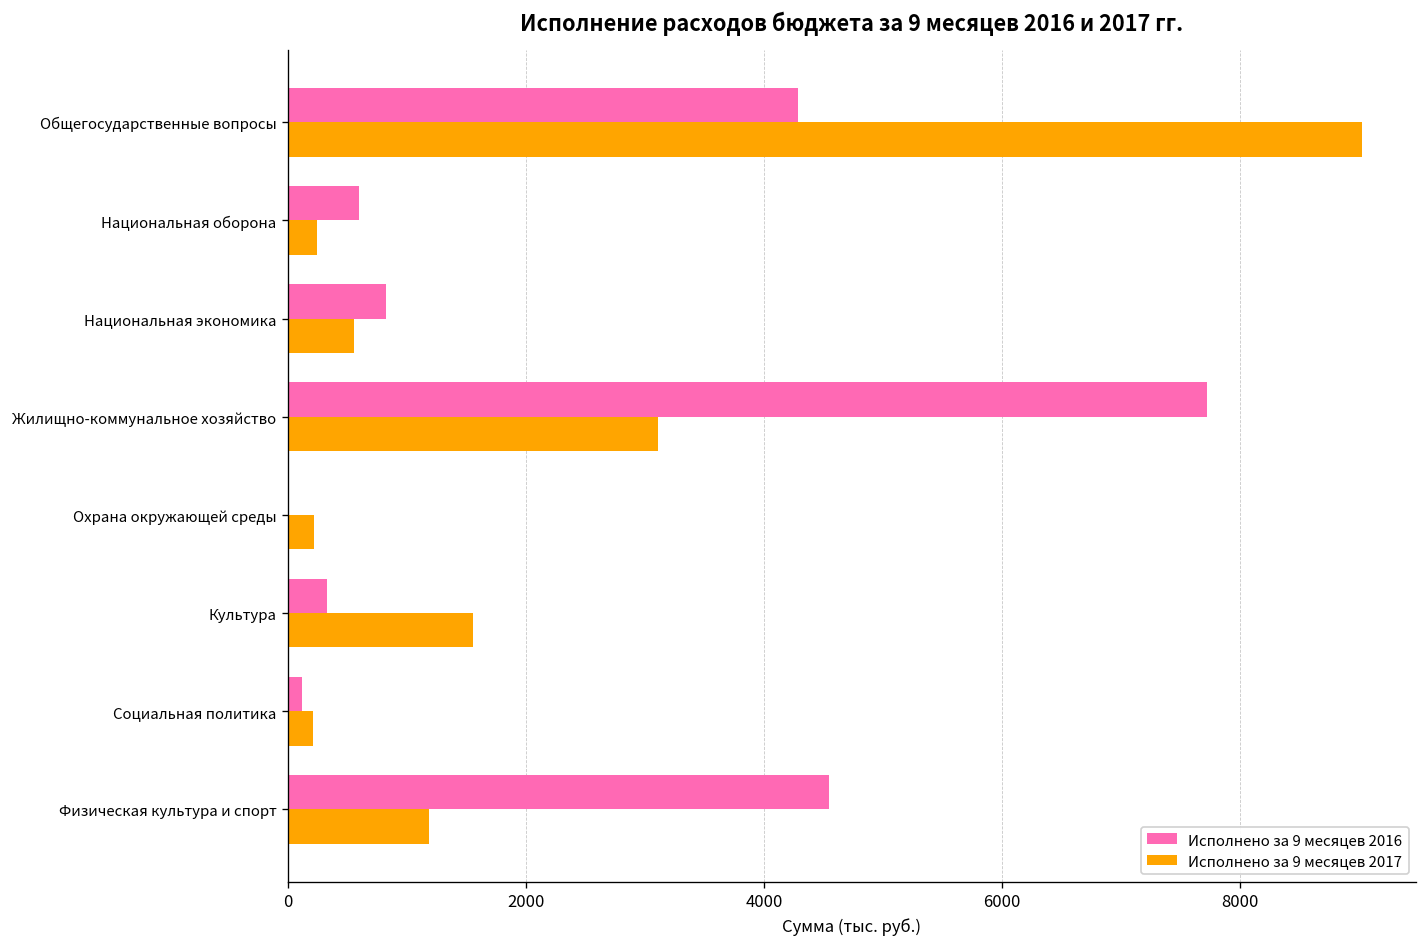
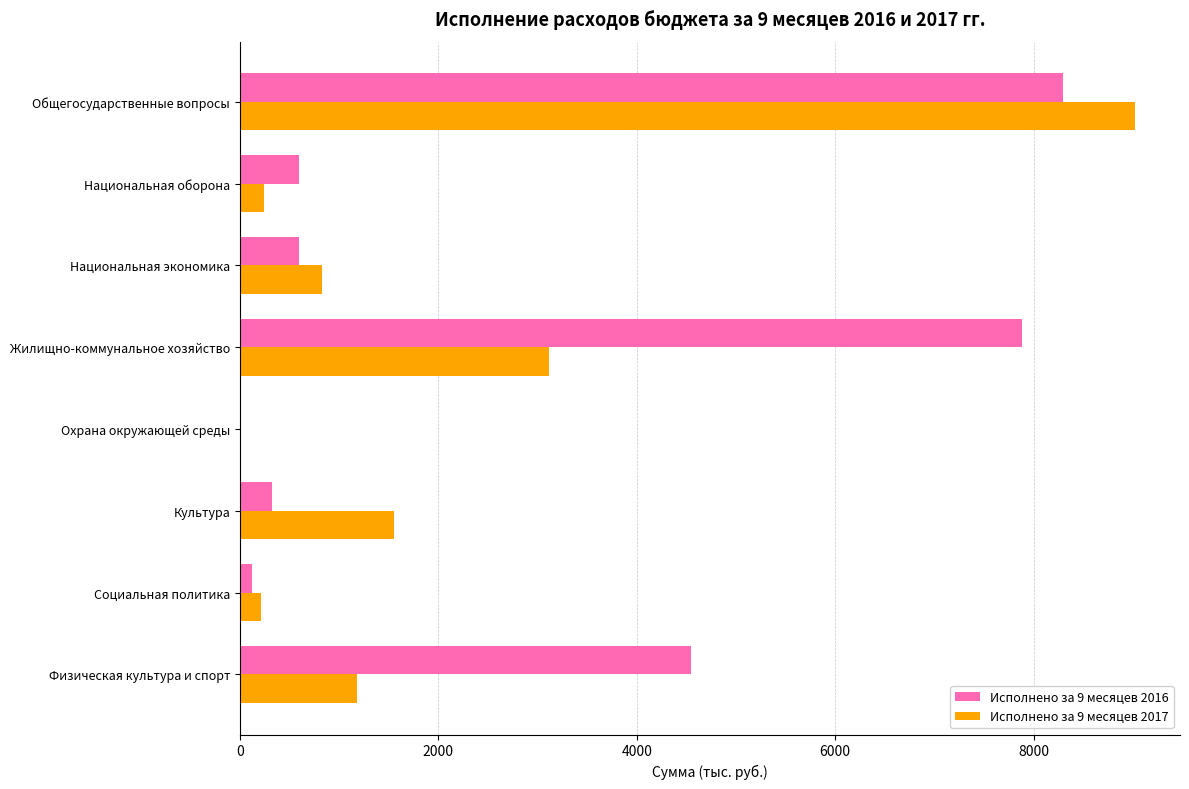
  {
    "Исполнено за 9 месяцев 2016": {
-     "Общегосударственные вопросы": 4300,
+     "Общегосударственные вопросы": 8300,
      "Национальная оборона": 600,
-     "Национальная экономика": 800,
-     "Жилищно-коммунальное хозяйство": 7700,
+     "Национальная экономика": 600,
+     "Жилищно-коммунальное хозяйство": 7900,
      "Охрана окружающей среды": 0,
      "Культура": 300,
      "Социальная политика": 100,
      "Физическая культура и спорт": 4500
    },
    "Исполнено за 9 месяцев 2017": {
      "Общегосударственные вопросы": 9000,
      "Национальная оборона": 200,
-     "Национальная экономика": 600,
+     "Национальная экономика": 800,
      "Жилищно-коммунальное хозяйство": 3100,
-     "Охрана окружающей среды": 200,
+     "Охрана окружающей среды": 0,
      "Культура": 1600,
      "Социальная политика": 200,
      "Физическая культура и спорт": 1200
    }
  }
